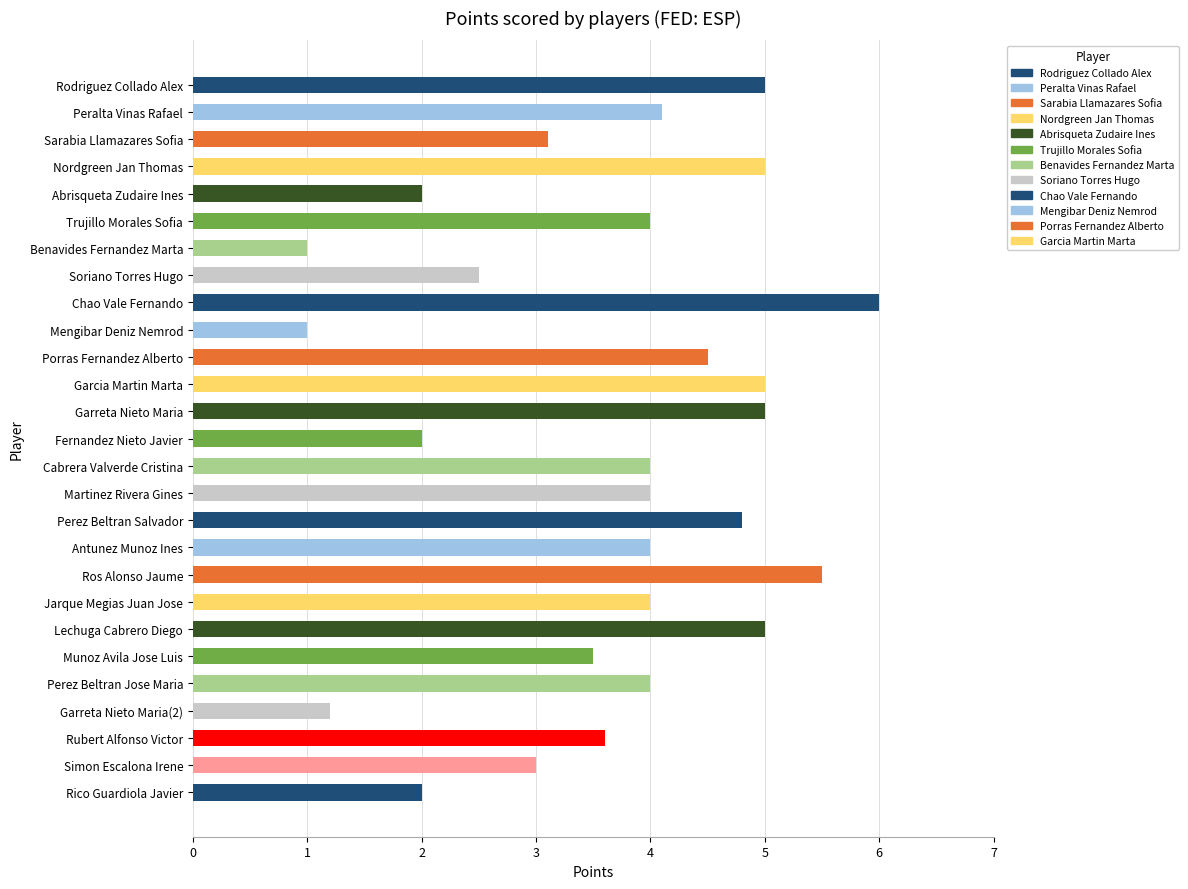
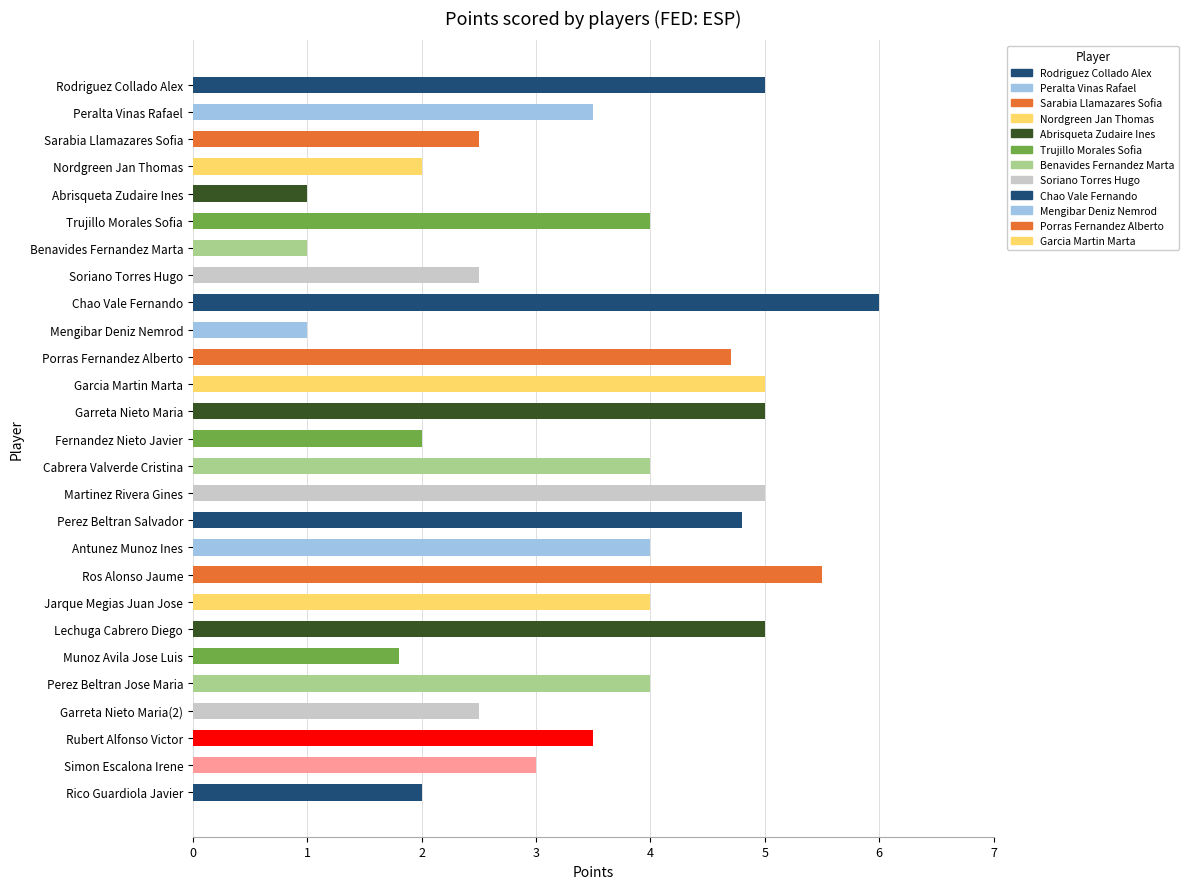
  {
    "Rodriguez Collado Alex": 5.0,
-   "Peralta Vinas Rafael": 4.1,
-   "Sarabia Llamazares Sofia": 3.1,
-   "Nordgreen Jan Thomas": 5,
-   "Abrisqueta Zudaire Ines": 2,
+   "Peralta Vinas Rafael": 3.5,
+   "Sarabia Llamazares Sofia": 2.5,
+   "Nordgreen Jan Thomas": 2,
+   "Abrisqueta Zudaire Ines": 1,
    "Trujillo Morales Sofia": 4.0,
    "Benavides Fernandez Marta": 1.0,
    "Soriano Torres Hugo": 2.5,
    "Chao Vale Fernando": 6.0,
    "Mengibar Deniz Nemrod": 1.0,
-   "Porras Fernandez Alberto": 4.5,
+   "Porras Fernandez Alberto": 4.7,
    "Garcia Martin Marta": 5.0,
    "Garreta Nieto Maria": 5.0,
    "Fernandez Nieto Javier": 2.0,
    "Cabrera Valverde Cristina": 4.0,
-   "Martinez Rivera Gines": 4,
+   "Martinez Rivera Gines": 5,
    "Perez Beltran Salvador": 4.8,
    "Antunez Munoz Ines": 4.0,
    "Ros Alonso Jaume": 5.5,
    "Jarque Megias Juan Jose": 4.0,
    "Lechuga Cabrero Diego": 5.0,
-   "Munoz Avila Jose Luis": 3.5,
+   "Munoz Avila Jose Luis": 1.8,
    "Perez Beltran Jose Maria": 4.0,
-   "Garreta Nieto Maria(2)": 1.2,
-   "Rubert Alfonso Victor": 3.6,
+   "Garreta Nieto Maria(2)": 2.5,
+   "Rubert Alfonso Victor": 3.5,
    "Simon Escalona Irene": 3.0,
    "Rico Guardiola Javier": 2.0
  }
